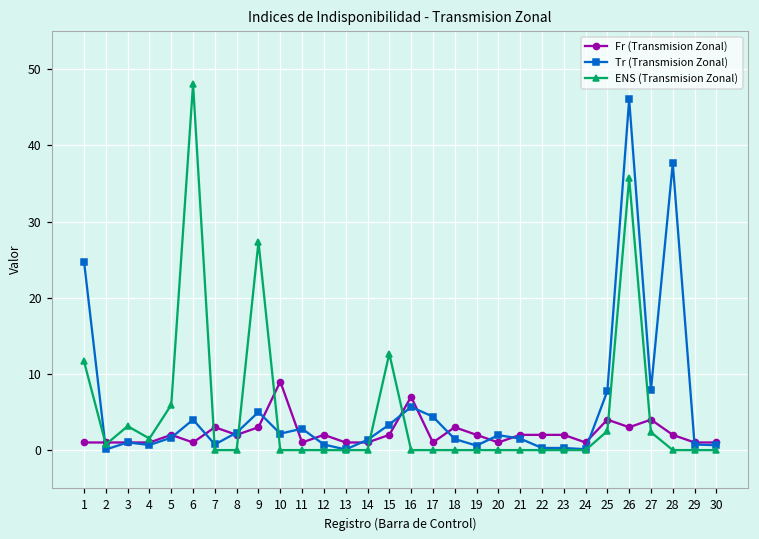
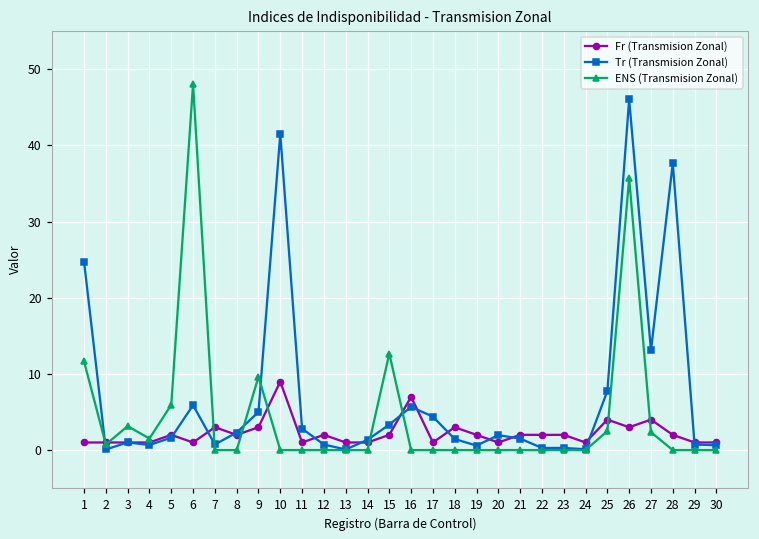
  {
    "Fr (Transmision Zonal)": {
      "1": 1,
      "5": 2,
      "6": 1,
      "7": 3,
      "9": 3,
      "10": 9,
      "11": 1,
      "12": 2,
      "13": 1,
      "15": 2,
      "16": 7,
      "17": 1,
      "18": 3,
      "19": 2,
      "20": 1,
      "21": 2,
      "22": 2,
      "23": 2,
      "24": 1,
      "25": 4,
      "26": 3,
      "27": 4,
      "28": 2
    },
    "Tr (Transmision Zonal)": {
      "1": 25,
      "2": 0,
      "5": 2,
-     "6": 4,
+     "6": 6,
      "7": 1,
      "9": 5,
-     "10": 2,
+     "10": 42,
      "11": 3,
      "12": 1,
      "15": 3,
      "16": 6,
      "17": 4,
      "18": 1,
      "19": 1,
      "20": 2,
      "21": 2,
      "25": 8,
      "26": 46,
-     "27": 8,
+     "27": 13,
      "28": 38
    },
    "ENS (Transmision Zonal)": {
      "1": 12,
      "3": 3,
      "4": 2,
      "5": 6,
      "6": 48,
      "7": 0,
      "8": 0,
-     "9": 27,
+     "9": 10,
      "10": 0,
      "11": 0,
      "12": 0,
      "14": 0,
      "15": 13,
      "16": 0,
      "17": 0,
      "18": 0,
      "19": 0,
      "20": 0,
      "21": 0,
      "25": 3,
      "26": 36,
      "27": 2,
      "28": 0,
      "29": 0,
      "30": 0
    }
  }
